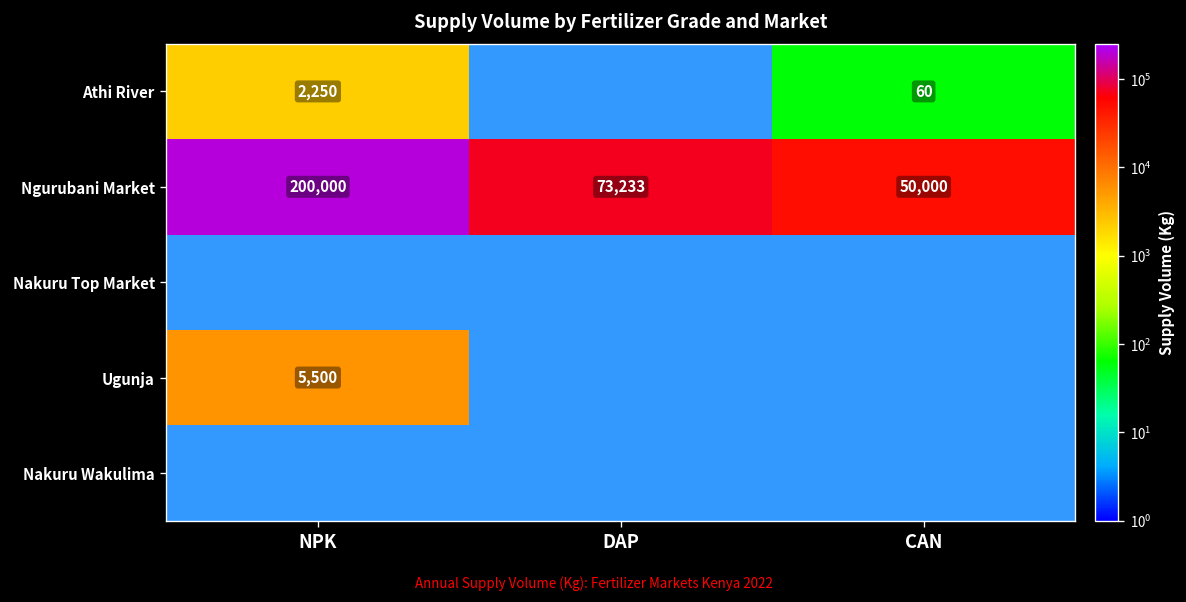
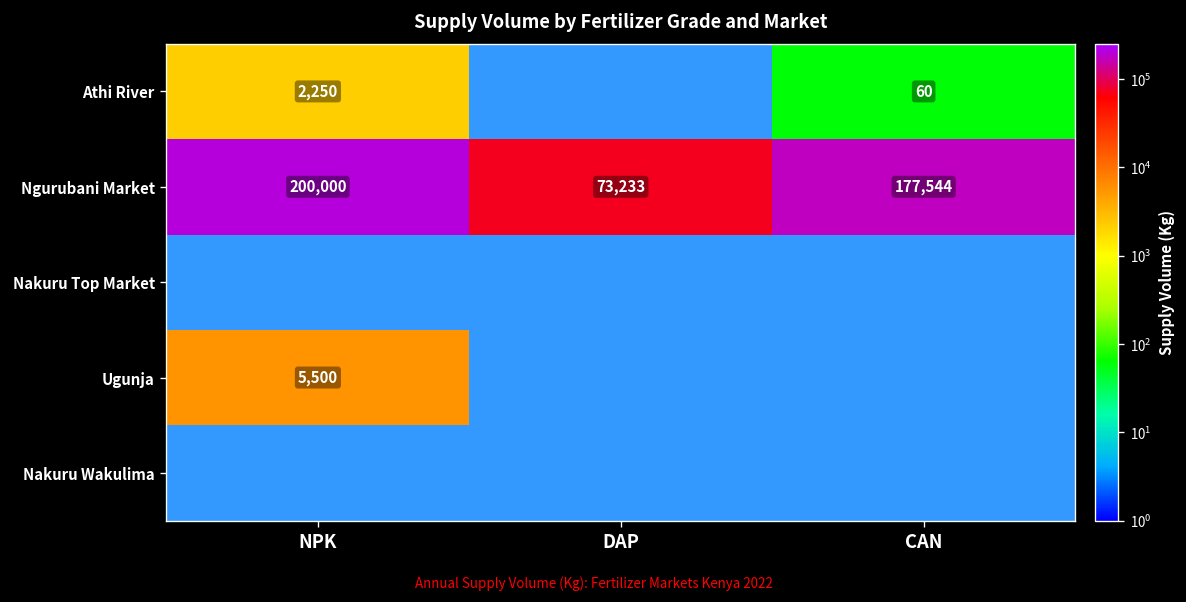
  {
    "Ngurubani Market": {
-     "CAN": "50,000"
+     "CAN": "177,544"
    }
  }
